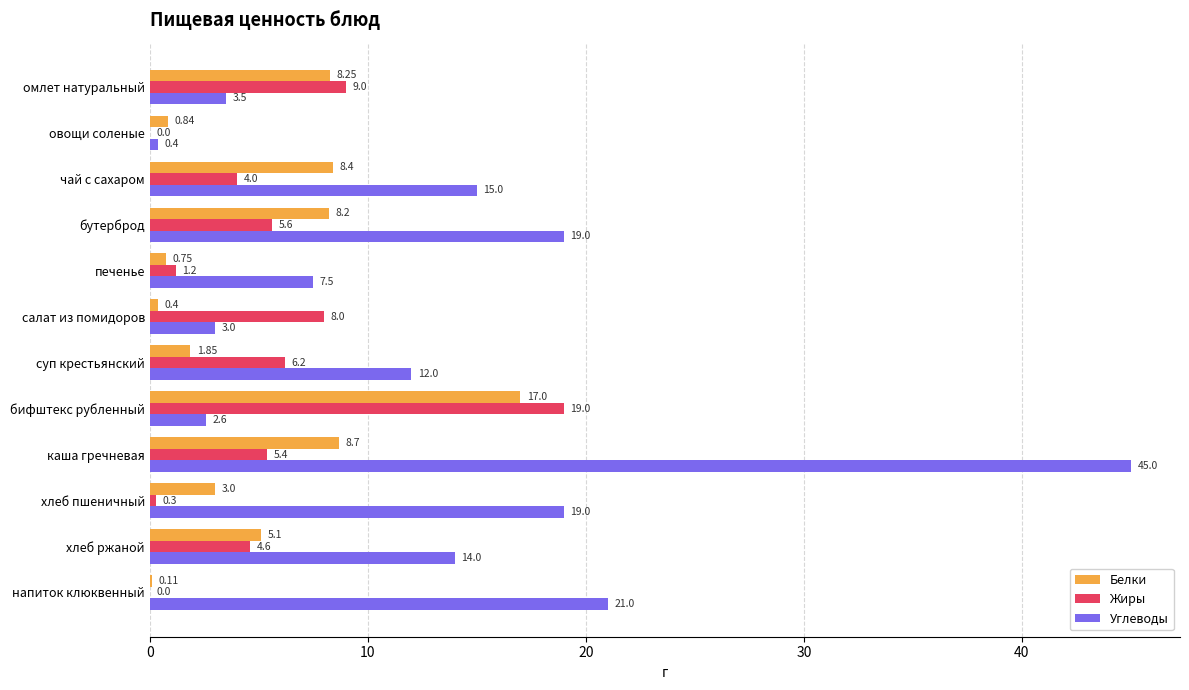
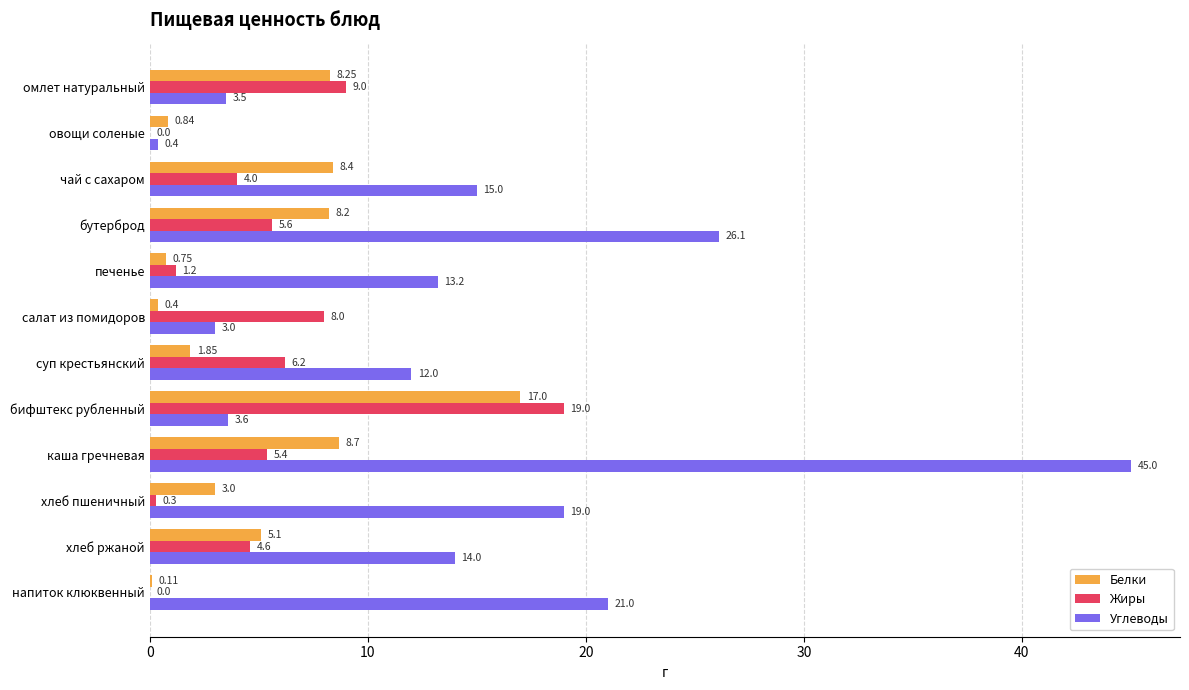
  {
    "Белки": {
      "омлет натуральный": 8.25,
      "овощи соленые": 0.84,
      "чай с сахаром": 8.4,
      "бутерброд": 8.2,
      "печенье": 0.75,
      "салат из помидоров": 0.4,
      "суп крестьянский": 1.85,
      "бифштекс рубленный": 17.0,
      "каша гречневая": 8.7,
      "хлеб пшеничный": 3.0,
      "хлеб ржаной": 5.1,
      "напиток клюквенный": 0.11
    },
    "Жиры": {
      "омлет натуральный": 9.0,
      "овощи соленые": 0.0,
      "чай с сахаром": 4.0,
      "бутерброд": 5.6,
      "печенье": 1.2,
      "салат из помидоров": 8.0,
      "суп крестьянский": 6.2,
      "бифштекс рубленный": 19.0,
      "каша гречневая": 5.4,
      "хлеб пшеничный": 0.3,
      "хлеб ржаной": 4.6,
      "напиток клюквенный": 0.0
    },
    "Углеводы": {
      "омлет натуральный": 3.5,
      "овощи соленые": 0.4,
      "чай с сахаром": 15.0,
-     "бутерброд": 19.0,
-     "печенье": 7.5,
+     "бутерброд": 26.1,
+     "печенье": 13.2,
      "салат из помидоров": 3.0,
      "суп крестьянский": 12.0,
-     "бифштекс рубленный": 2.6,
+     "бифштекс рубленный": 3.6,
      "каша гречневая": 45.0,
      "хлеб пшеничный": 19.0,
      "хлеб ржаной": 14.0,
      "напиток клюквенный": 21.0
    }
  }
